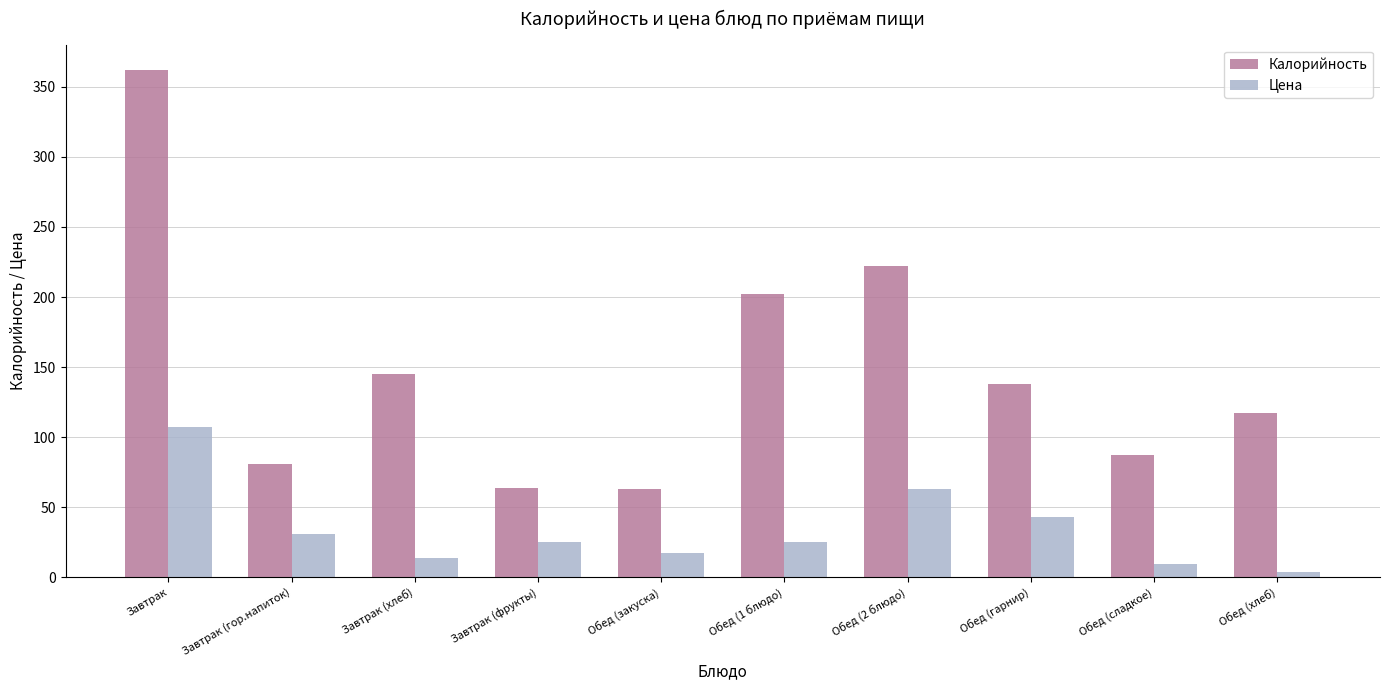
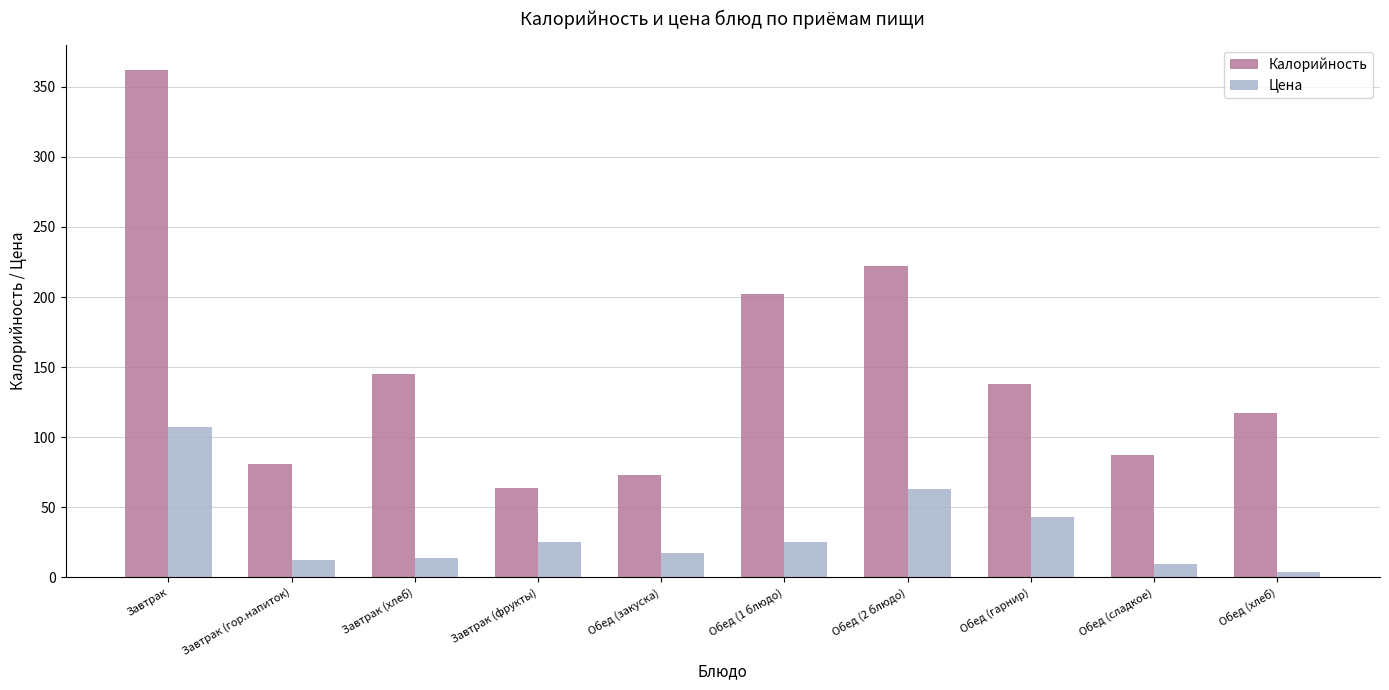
  {
    "Калорийность": {
      "Завтрак": 362,
      "Завтрак (гор.напиток)": 81,
      "Завтрак (хлеб)": 145,
      "Завтрак (фрукты)": 64,
-     "Обед (закуска)": 63,
+     "Обед (закуска)": 73,
      "Обед (1 блюдо)": 202,
      "Обед (2 блюдо)": 222,
      "Обед (гарнир)": 138,
      "Обед (сладкое)": 87,
      "Обед (хлеб)": 117
    },
    "Цена": {
      "Завтрак": 107,
-     "Завтрак (гор.напиток)": 31,
+     "Завтрак (гор.напиток)": 12,
      "Завтрак (хлеб)": 14,
      "Завтрак (фрукты)": 25,
      "Обед (закуска)": 18,
      "Обед (1 блюдо)": 25,
      "Обед (2 блюдо)": 63,
      "Обед (гарнир)": 43,
      "Обед (сладкое)": 10,
      "Обед (хлеб)": 3
    }
  }
